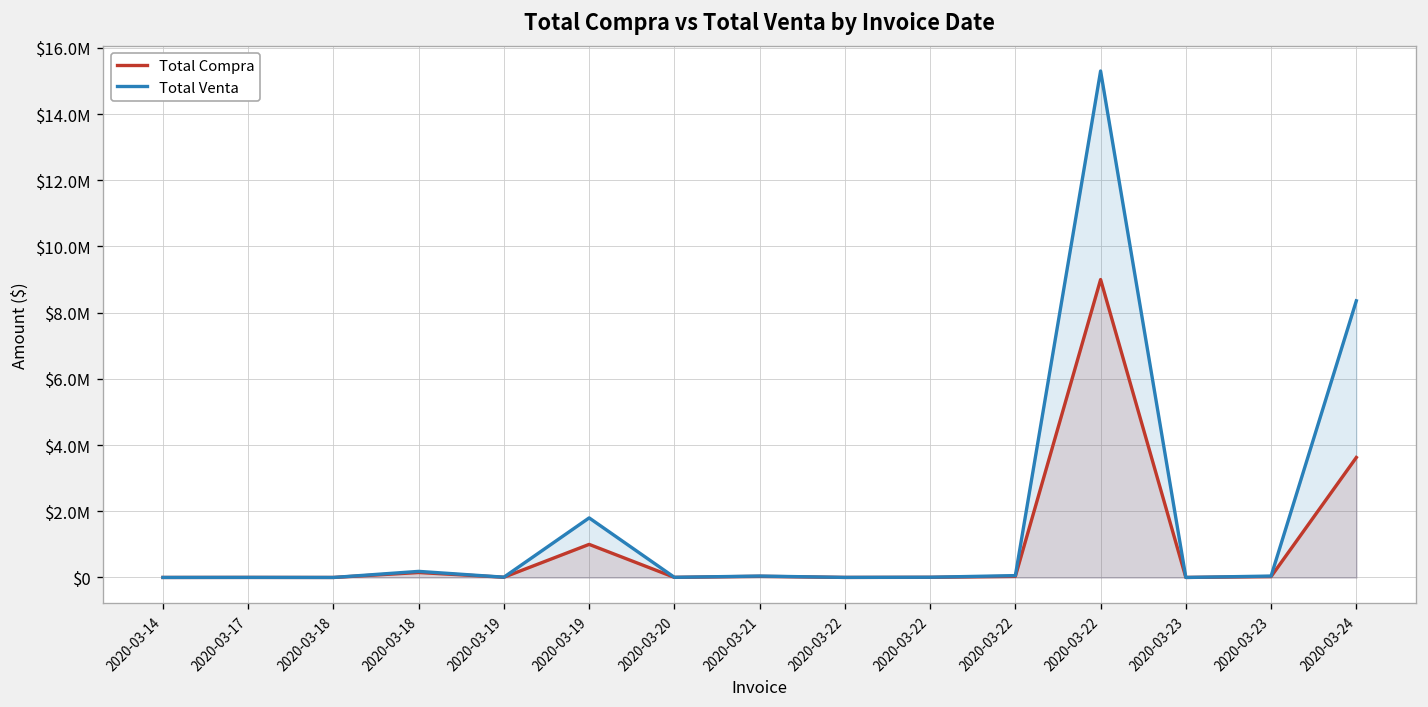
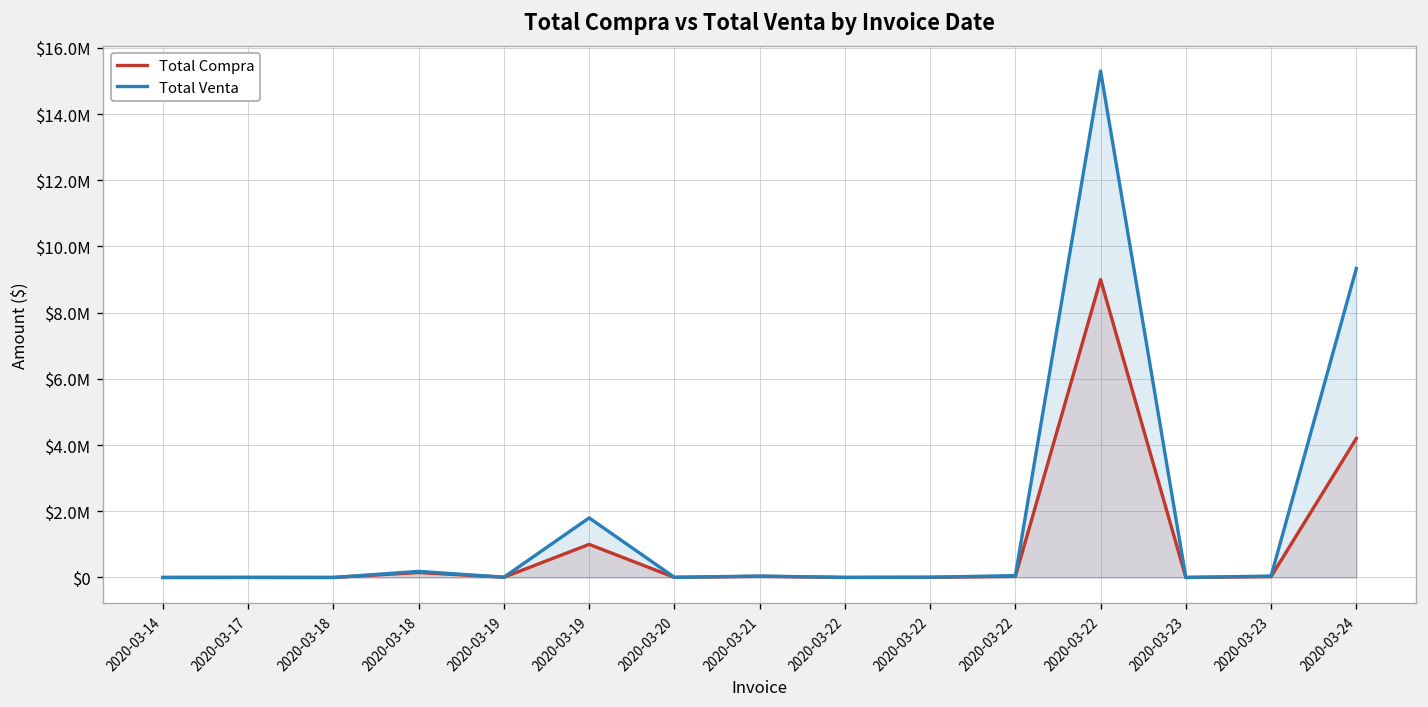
  {
    "Total Compra": {
-     "2020-03-24": "$3600000"
+     "2020-03-24": "$4200000"
    },
    "Total Venta": {
-     "2020-03-24": "$8400000"
+     "2020-03-24": "$9300000"
    }
  }
